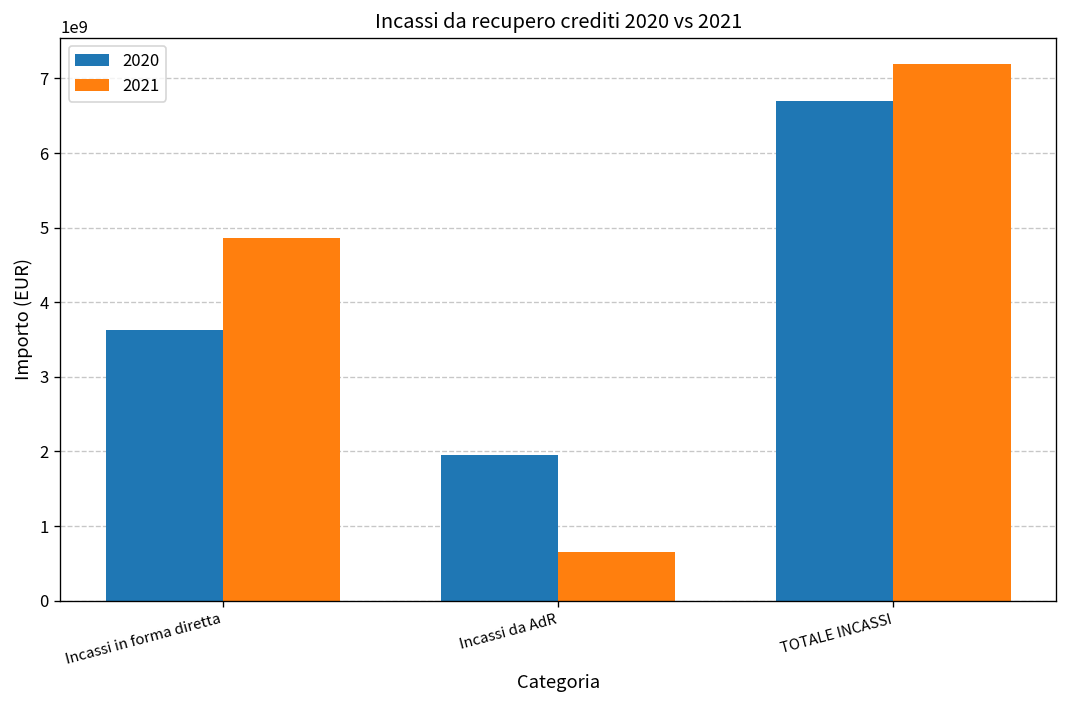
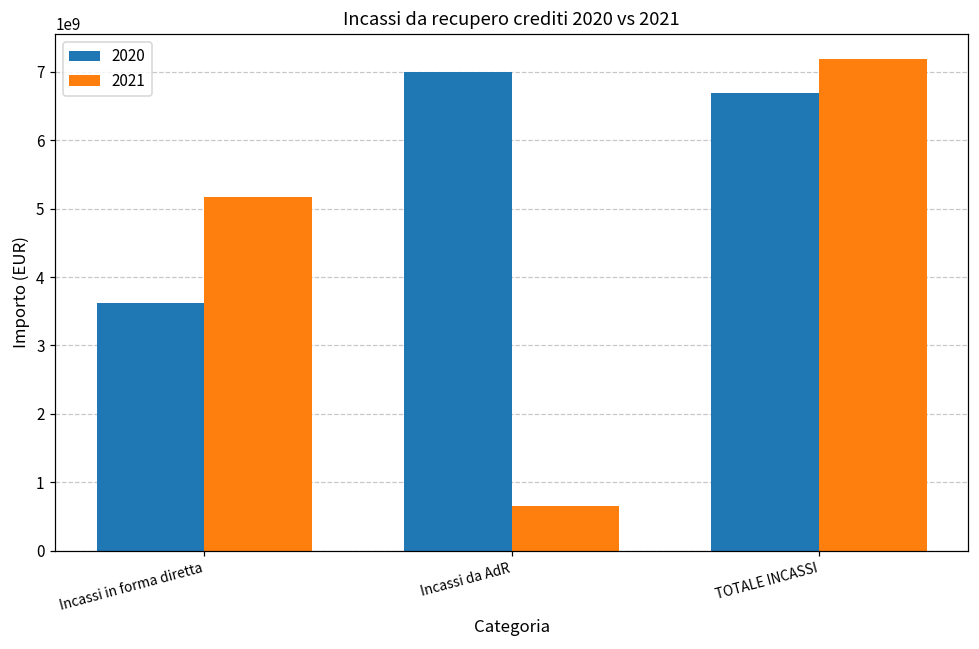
  {
    "2020": {
      "Incassi in forma diretta": 3600000000,
-     "Incassi da AdR": 2000000000,
+     "Incassi da AdR": 7000000000,
      "TOTALE INCASSI": 6700000000
    },
    "2021": {
-     "Incassi in forma diretta": 4900000000,
+     "Incassi in forma diretta": 5200000000,
      "Incassi da AdR": 600000000,
      "TOTALE INCASSI": 7200000000
    }
  }
